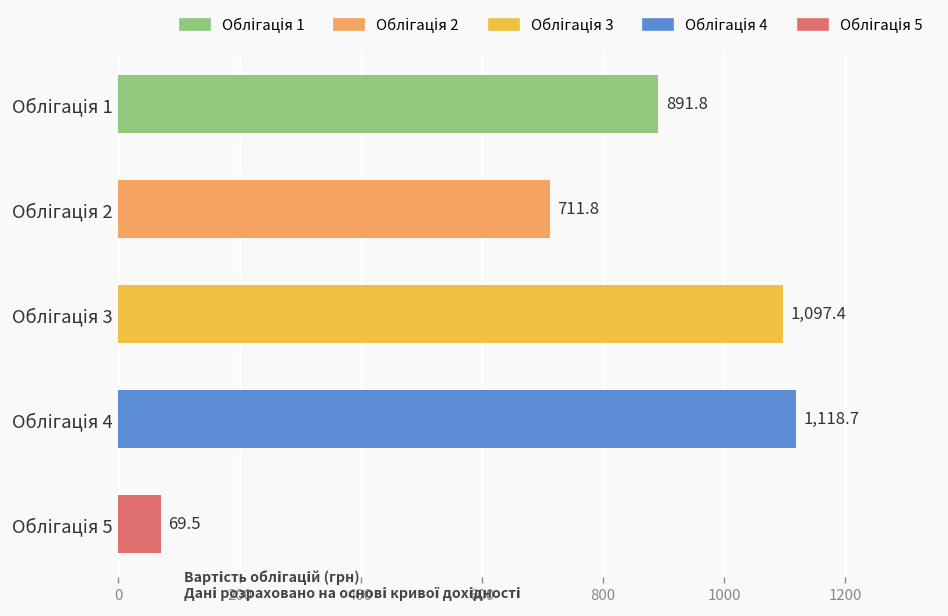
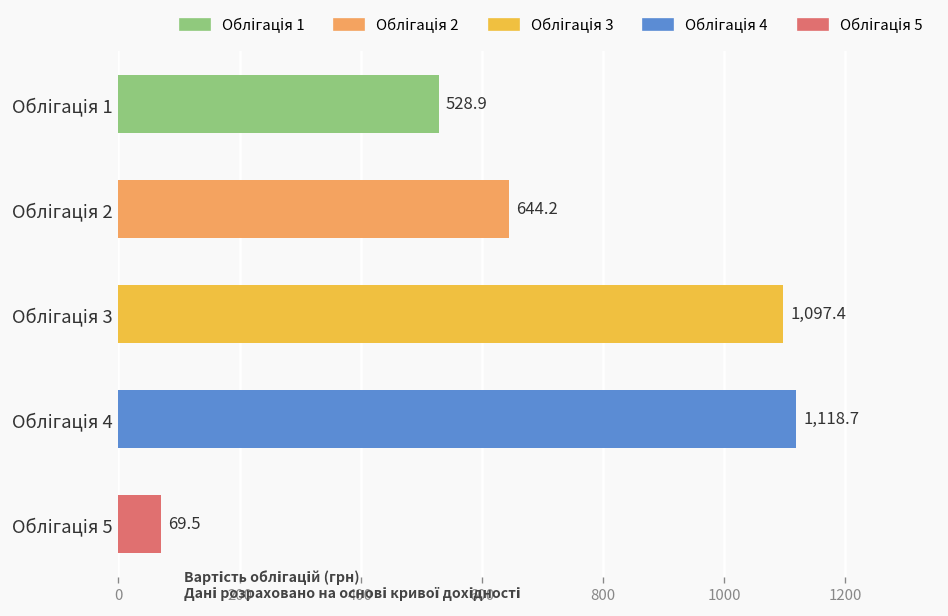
  {
-   "Облігація 1": "891.8",
-   "Облігація 2": "711.8",
+   "Облігація 1": "528.9",
+   "Облігація 2": "644.2",
    "Облігація 3": "1,097.4",
    "Облігація 4": "1,118.7",
    "Облігація 5": "69.5"
  }
